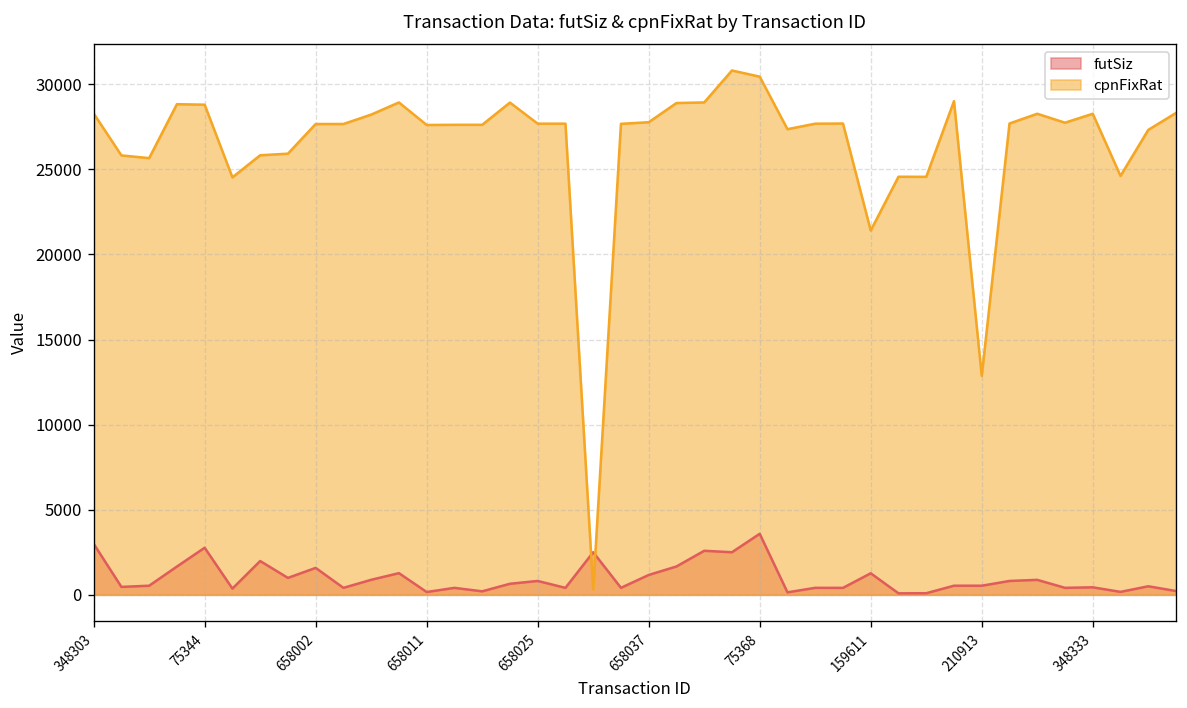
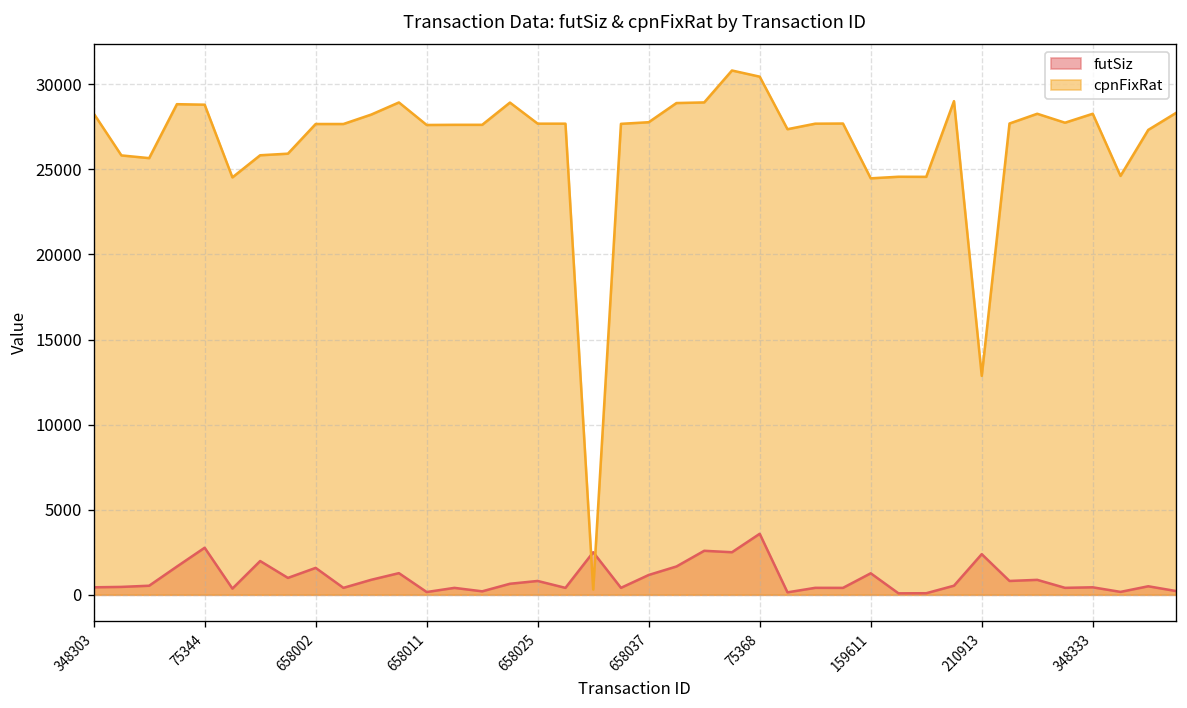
  {
    "futSiz": {
-     "348303": 3000,
+     "348303": 400,
      "75344": 2800,
      "658002": 1600,
      "658011": 200,
      "658025": 800,
      "658037": 1200,
      "75368": 3600,
      "159611": 1300,
-     "210913": 500,
+     "210913": 2400,
      "348333": 400
    },
    "cpnFixRat": {
      "348303": 28300,
      "75344": 28800,
      "658002": 27700,
      "658011": 27600,
      "658025": 27700,
      "658037": 27800,
      "75368": 30400,
-     "159611": 21400,
+     "159611": 24500,
      "210913": 12900,
      "348333": 28300
    }
  }
